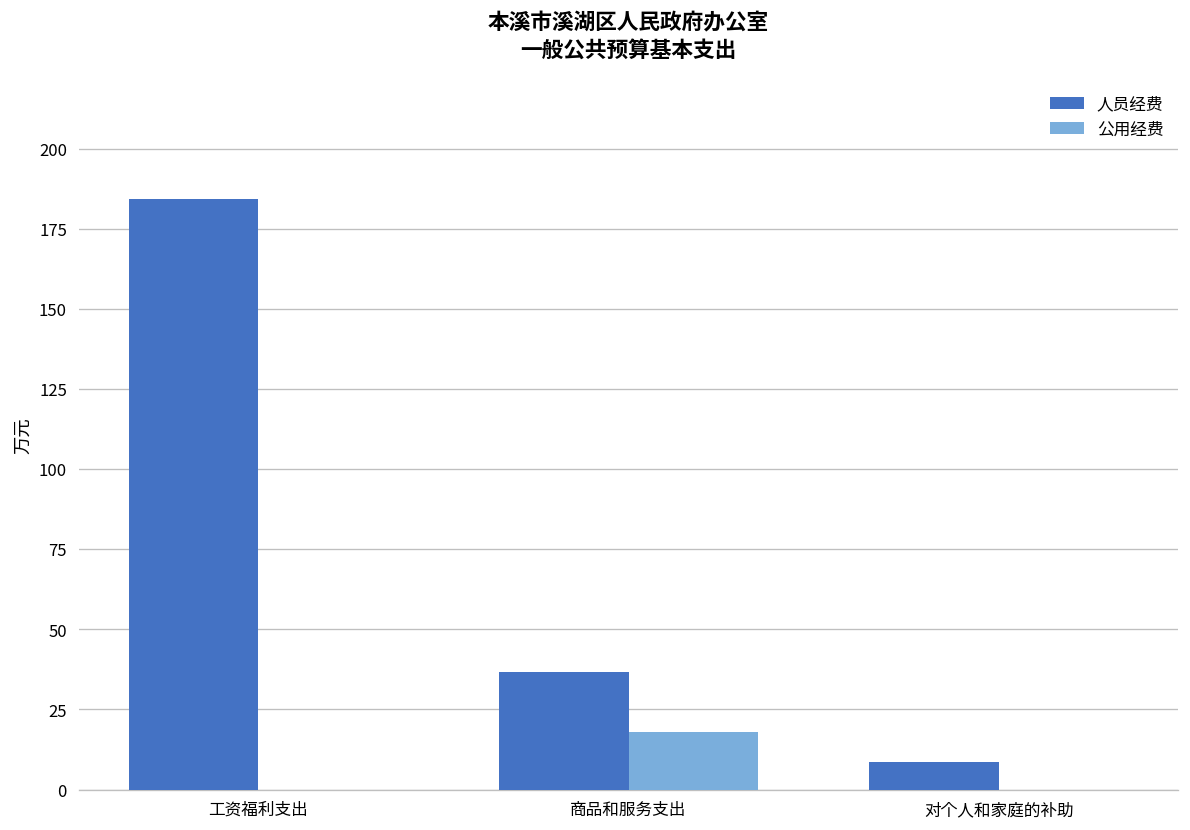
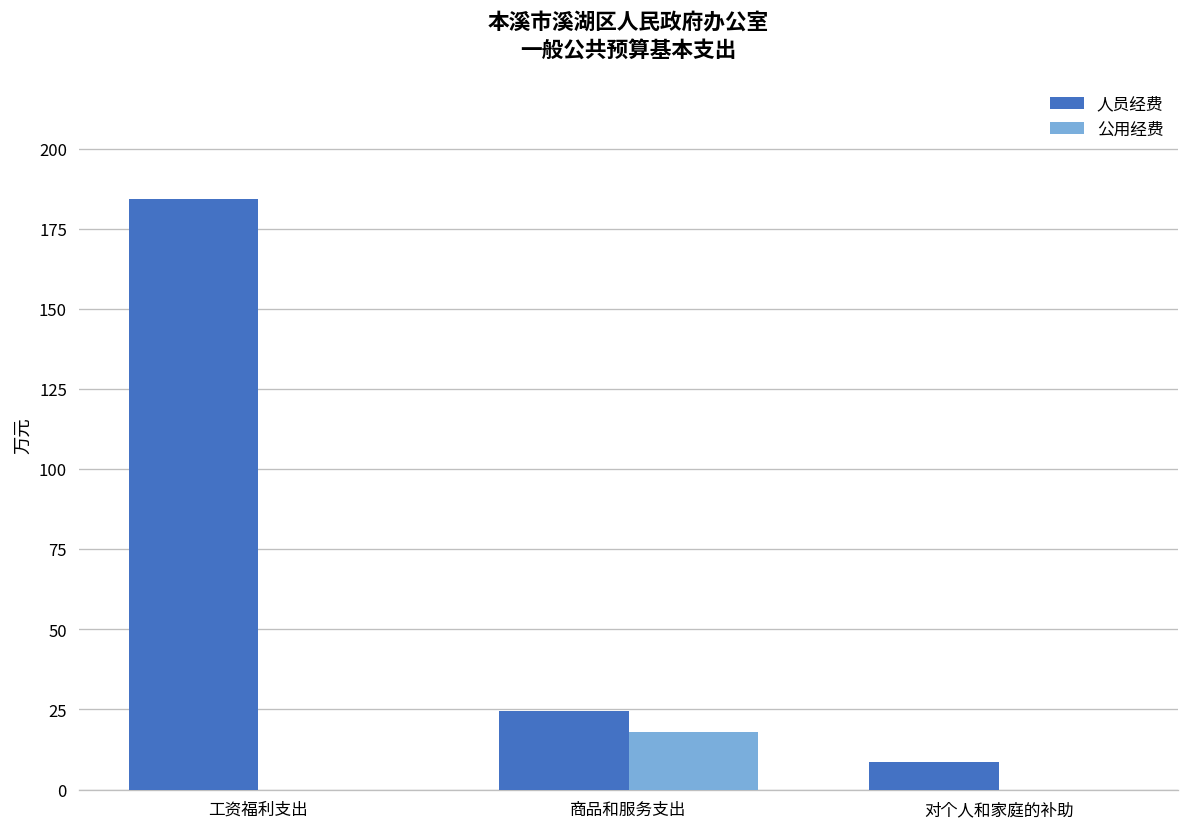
  {
    "人员经费": {
      "工资福利支出": 184,
-     "商品和服务支出": 37,
+     "商品和服务支出": 25,
      "对个人和家庭的补助": 9
    },
    "公用经费": {
      "工资福利支出": 0,
      "商品和服务支出": 18,
      "对个人和家庭的补助": 0
    }
  }
